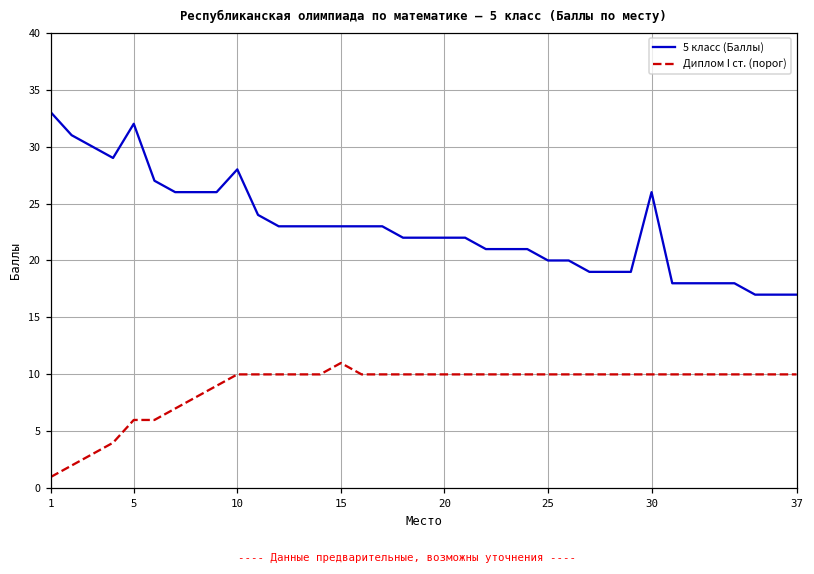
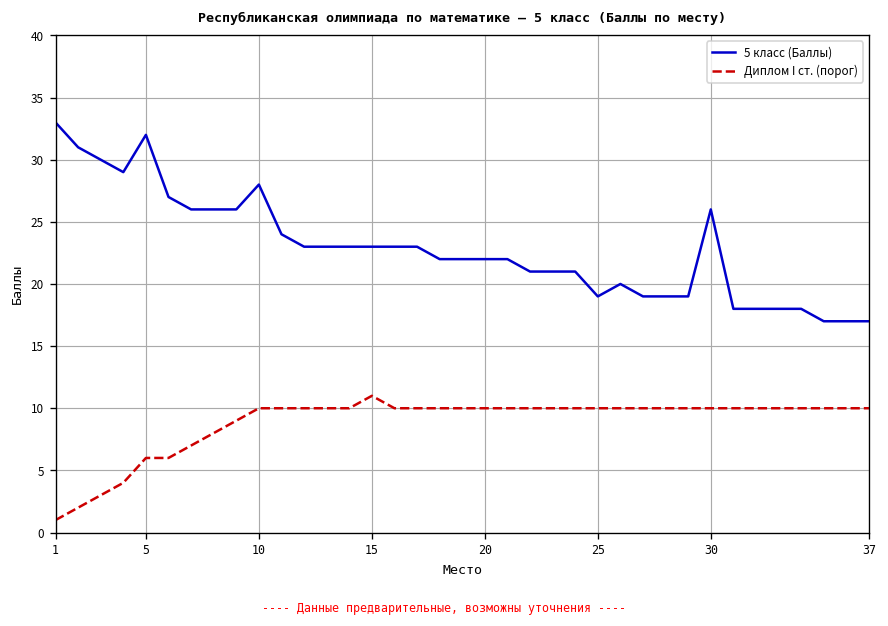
  {
    "5 класс (Баллы)": {
      "1": 33,
      "5": 32,
      "10": 28,
      "15": 23,
      "20": 22,
-     "25": 20,
+     "25": 19,
      "30": 26,
      "37": 17
    },
    "Диплом I ст. (порог)": {
      "1": 1,
      "5": 6,
      "10": 10,
      "15": 11,
      "20": 10,
      "25": 10,
      "30": 10,
      "37": 10
    }
  }
